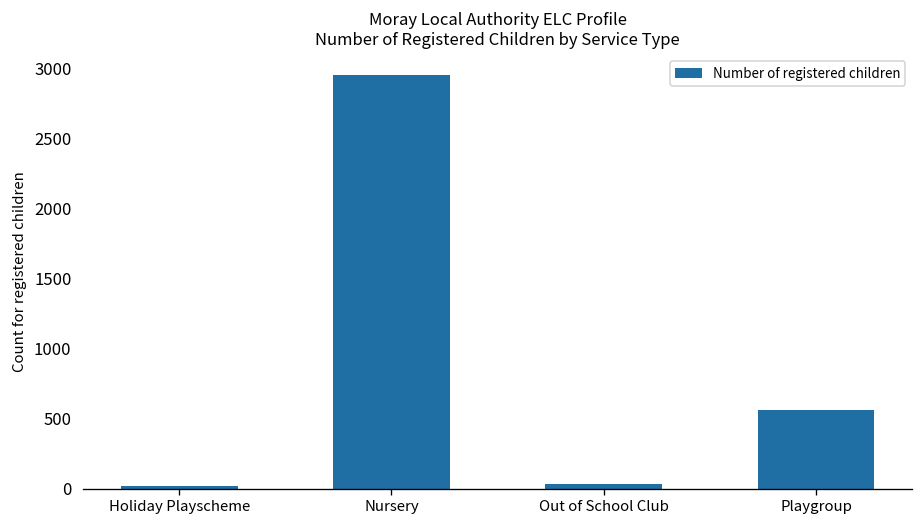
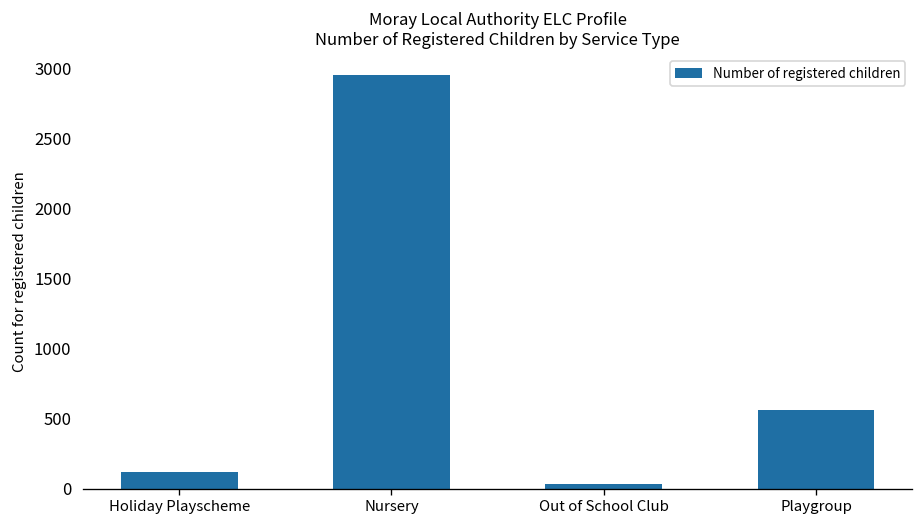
  {
-   "Holiday Playscheme": 20,
+   "Holiday Playscheme": 120,
    "Nursery": 2950,
    "Out of School Club": 40,
    "Playgroup": 570
  }
